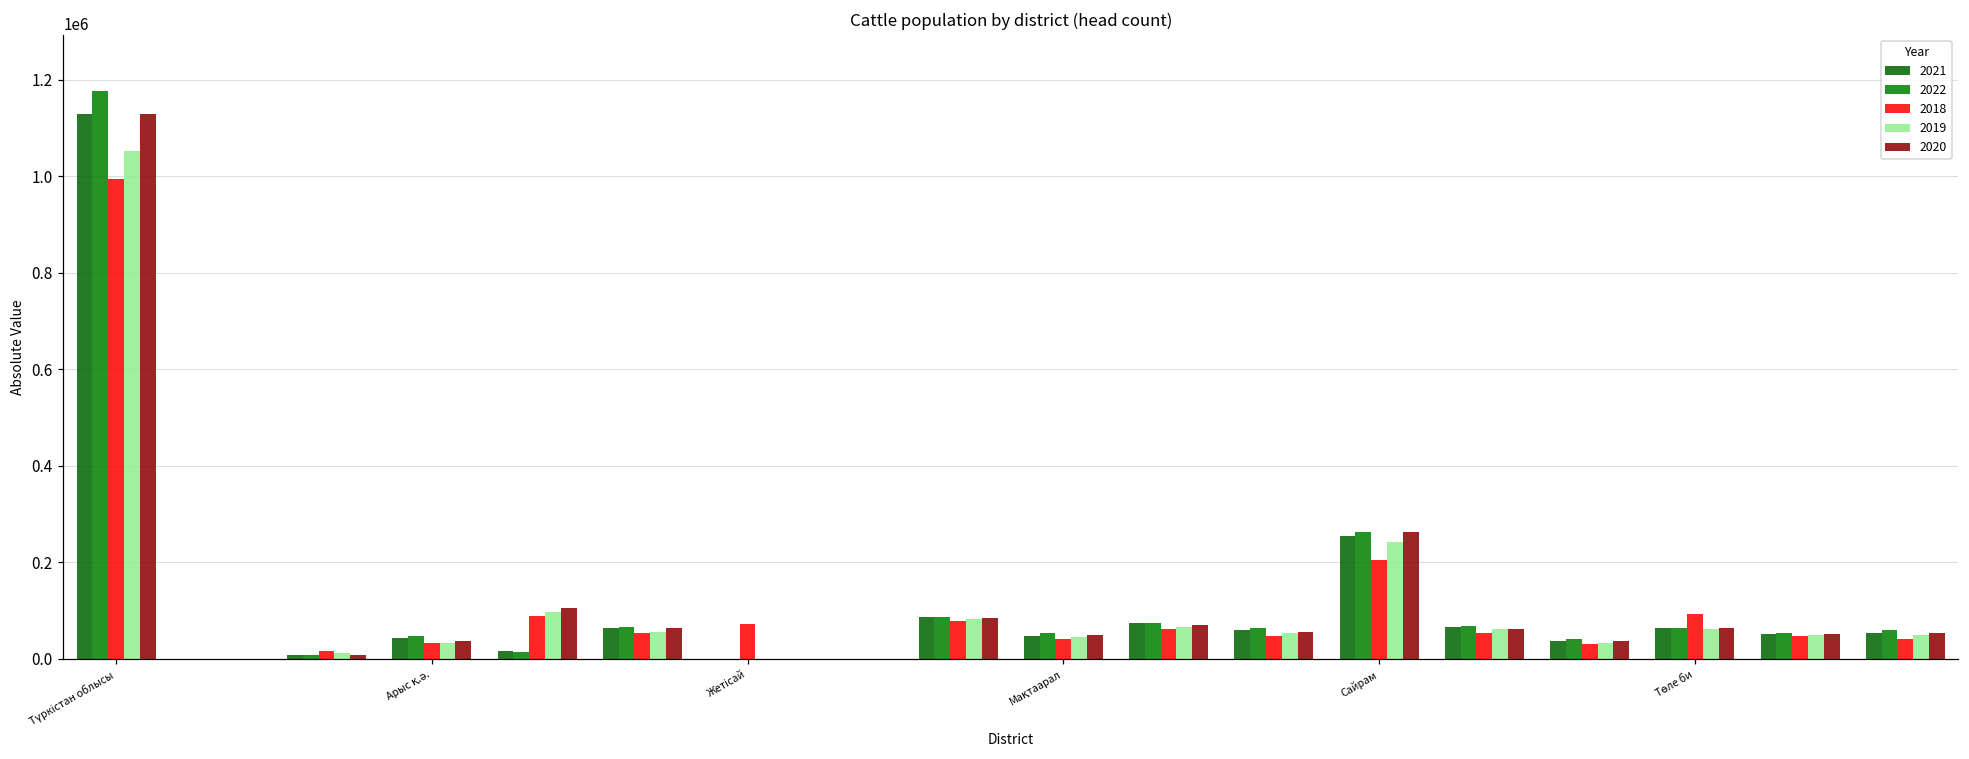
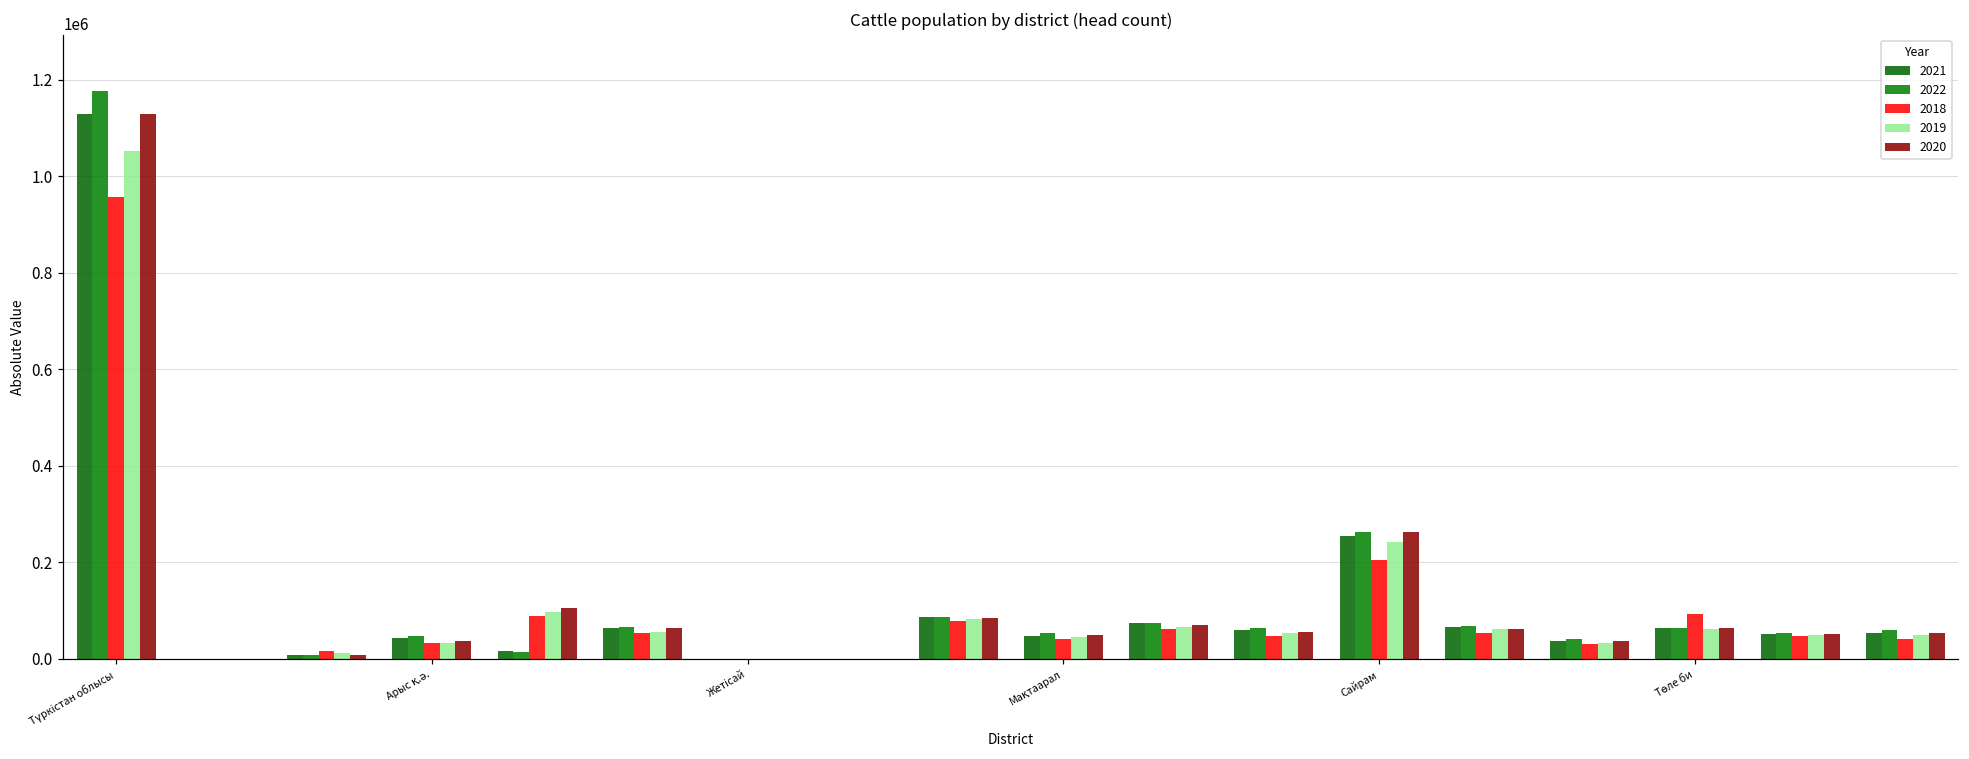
  {
    "2018": {
-     "Түркістан облысы": 990000,
+     "Түркістан облысы": 960000,
      "Арыс қ.ә.": 30000,
-     "Жетісай": 70000,
+     "Жетісай": 0,
      "Мақтаарал": 40000,
      "Сайрам": 210000,
      "Төле би": 90000
    }
  }
